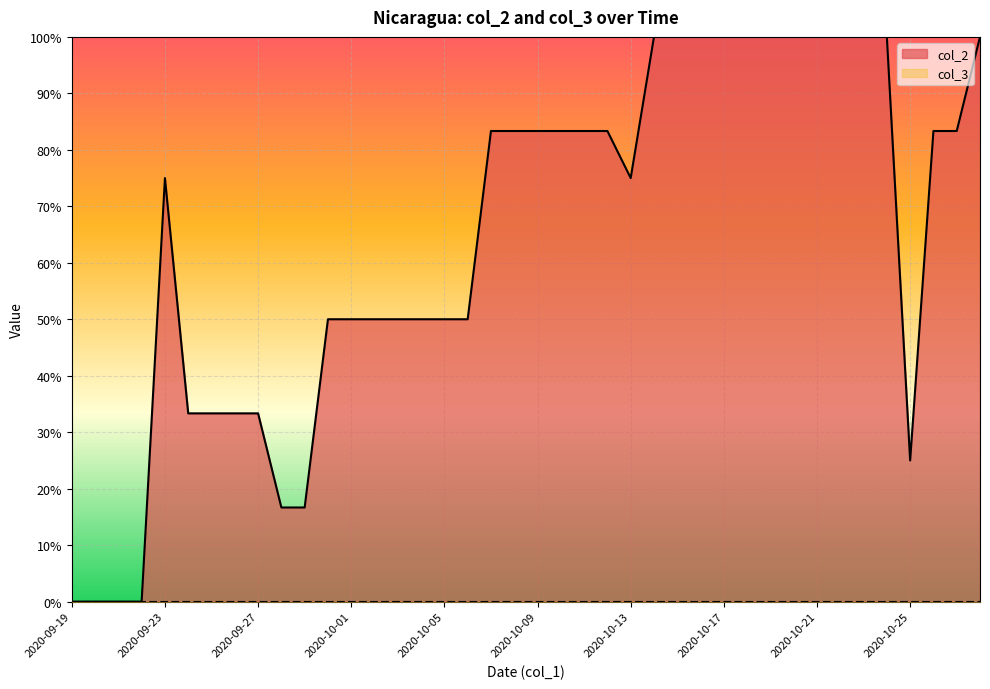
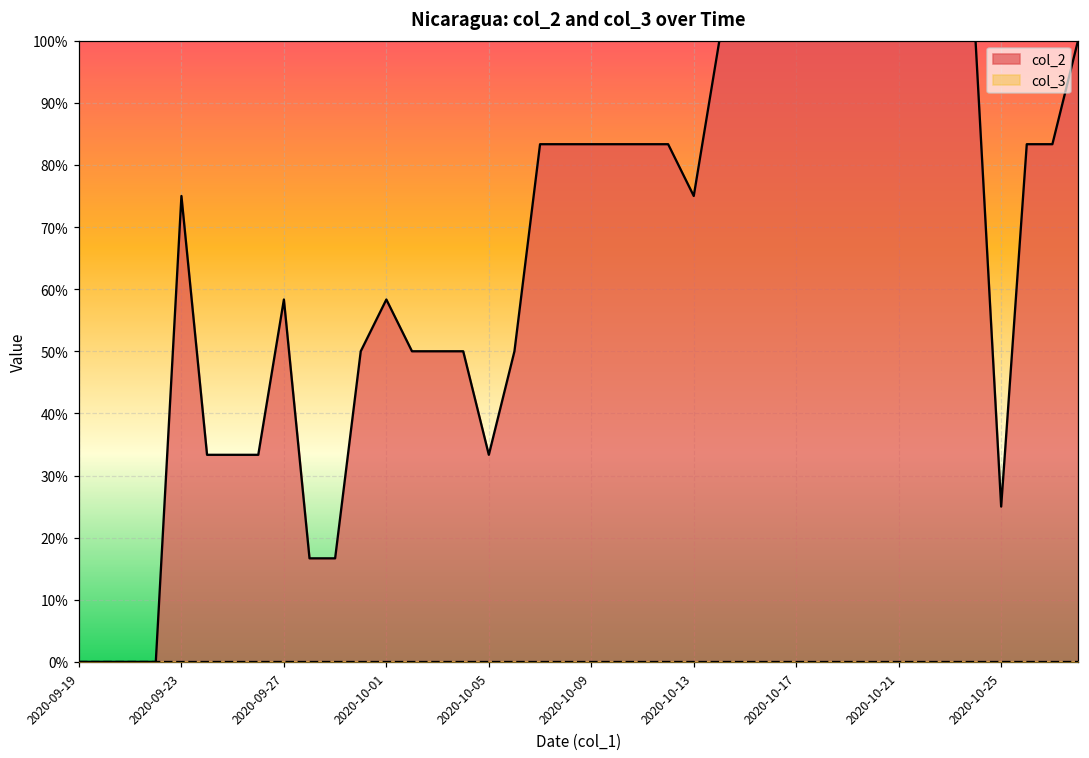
  {
    "col_2": {
      "2020-09-23": "75%",
-     "2020-09-27": "33%",
-     "2020-10-01": "50%",
-     "2020-10-05": "50%",
+     "2020-09-27": "58%",
+     "2020-10-01": "58%",
+     "2020-10-05": "33%",
      "2020-10-09": "83%",
      "2020-10-13": "75%",
      "2020-10-17": "100%",
      "2020-10-21": "100%",
      "2020-10-25": "25%"
    },
    "col_3": {
      "2020-09-23": "0%",
      "2020-09-27": "0%",
      "2020-10-01": "0%",
      "2020-10-05": "0%",
      "2020-10-09": "0%",
      "2020-10-13": "0%",
      "2020-10-17": "0%",
      "2020-10-21": "0%",
      "2020-10-25": "0%"
    }
  }
